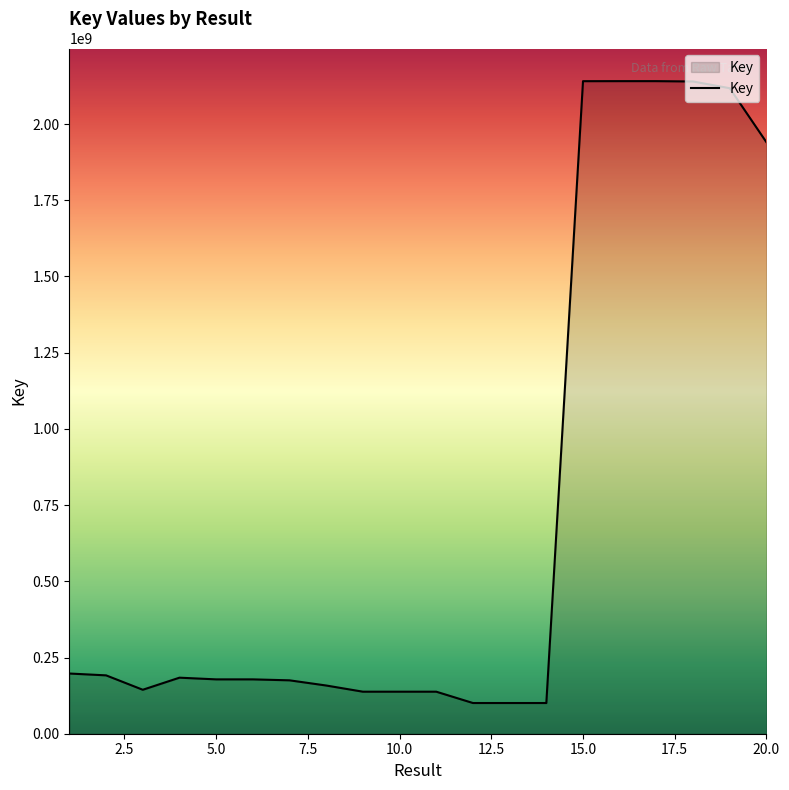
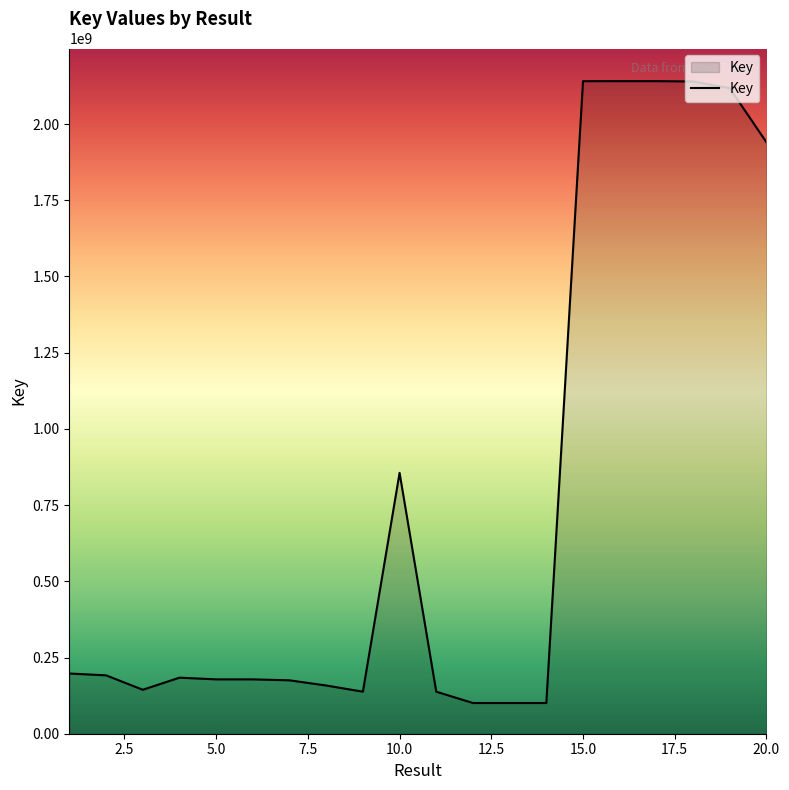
  {
    "5.0": 180000000,
-   "10.0": 140000000,
+   "10.0": 860000000,
    "15.0": 2140000000,
    "20.0": 1940000000
  }
